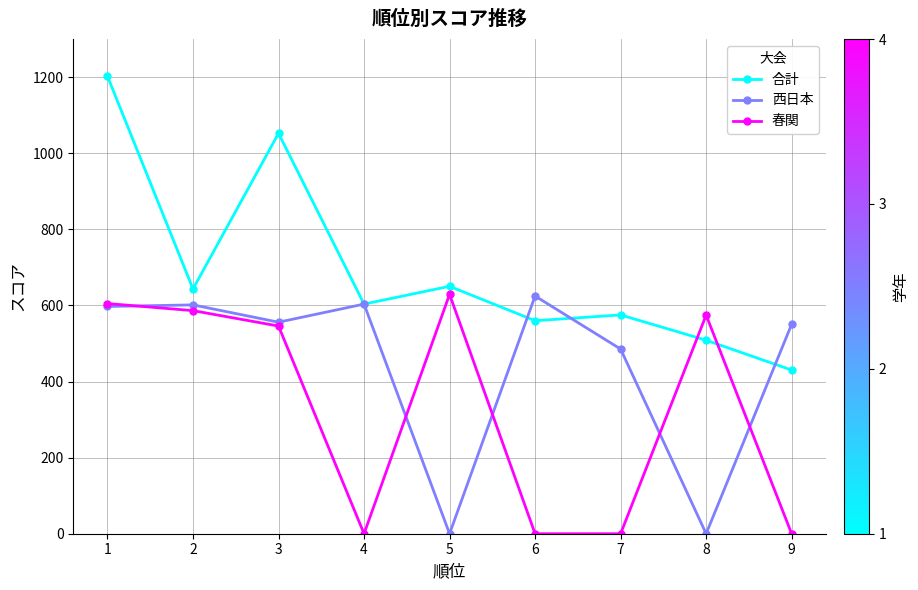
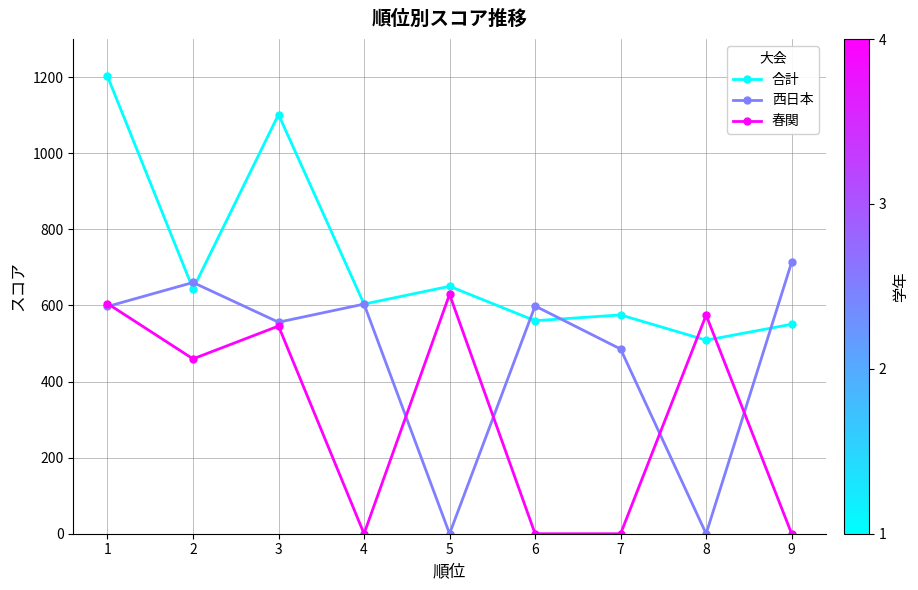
  {
    "合計": {
      "1": 1200,
      "2": 640,
-     "3": 1050,
+     "3": 1100,
      "5": 650,
      "6": 560,
      "7": 580,
      "8": 510,
-     "9": 430
+     "9": 550
    },
    "西日本": {
      "1": 600,
-     "2": 600,
+     "2": 660,
      "3": 560,
      "5": 0,
-     "6": 620,
+     "6": 600,
      "7": 490,
      "8": 0,
-     "9": 550
+     "9": 710
    },
    "春関": {
      "1": 600,
-     "2": 590,
+     "2": 460,
      "3": 550,
      "4": 0,
      "5": 630,
      "6": 0,
      "7": 0,
      "8": 570,
      "9": 0
    }
  }
